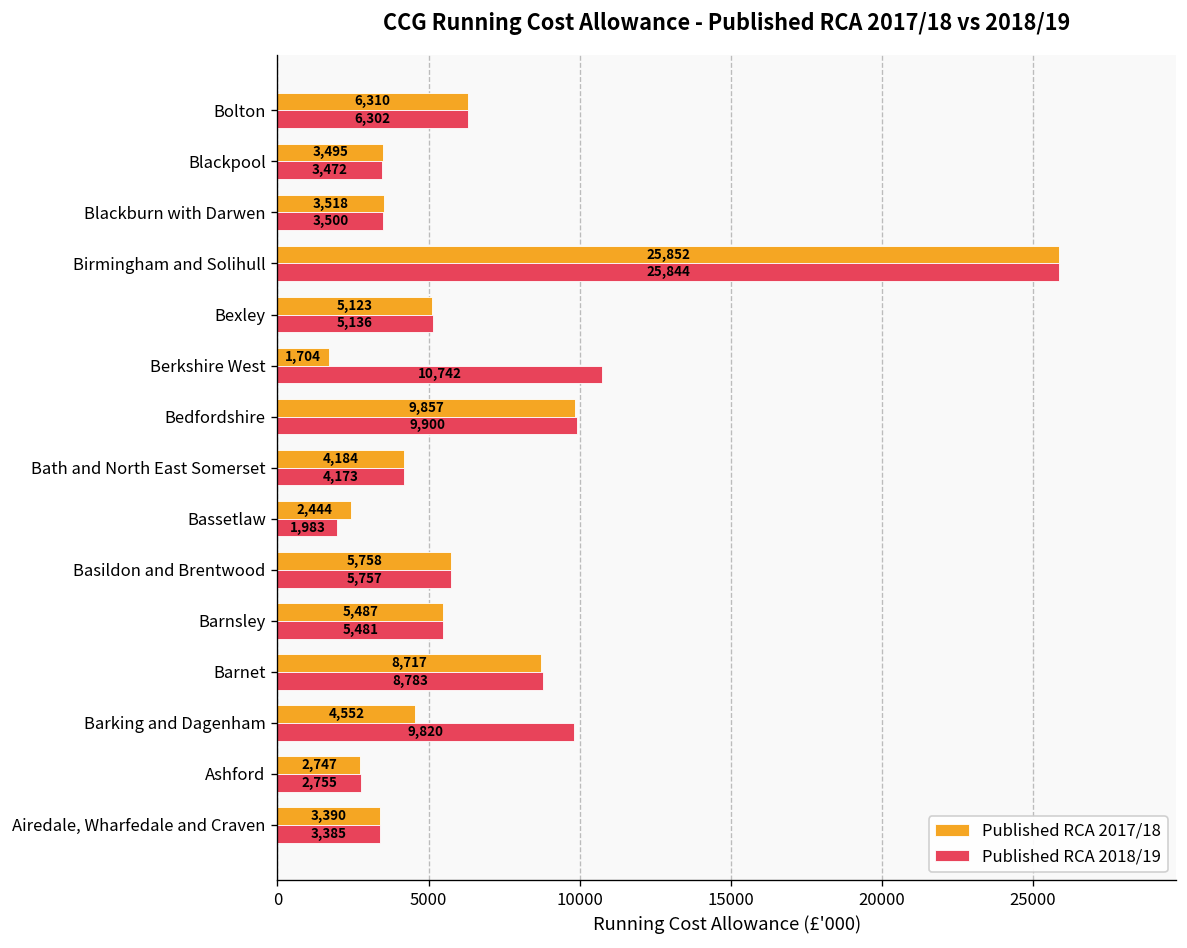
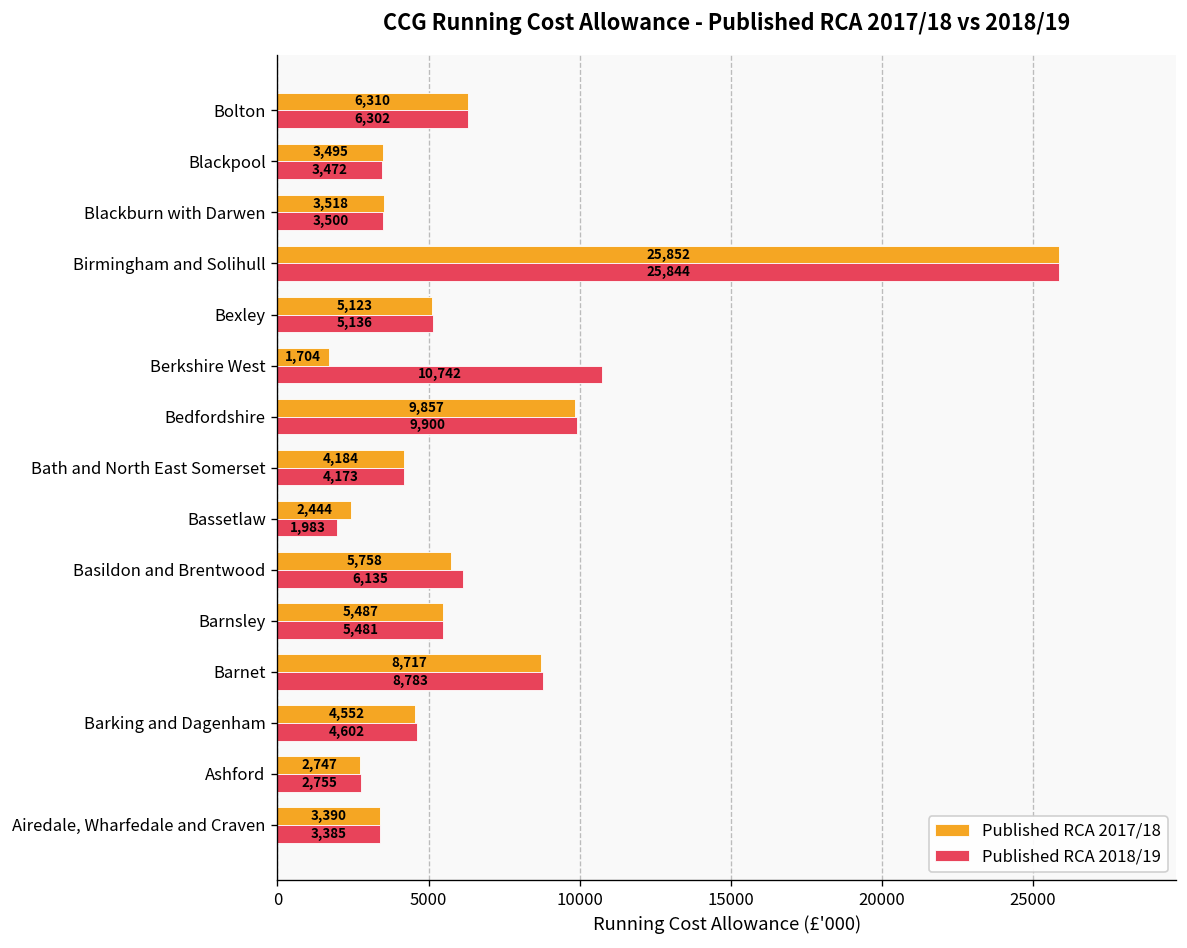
  {
    "Published RCA 2017/18": {
      "Bolton": "6,310",
      "Blackpool": "3,495",
      "Blackburn with Darwen": "3,518",
      "Birmingham and Solihull": "25,852",
      "Bexley": "5,123",
      "Berkshire West": "1,704",
      "Bedfordshire": "9,857",
      "Bath and North East Somerset": "4,184",
      "Bassetlaw": "2,444",
      "Basildon and Brentwood": "5,758",
      "Barnsley": "5,487",
      "Barnet": "8,717",
      "Barking and Dagenham": "4,552",
      "Ashford": "2,747",
      "Airedale, Wharfedale and Craven": "3,390"
    },
    "Published RCA 2018/19": {
      "Bolton": "6,302",
      "Blackpool": "3,472",
      "Blackburn with Darwen": "3,500",
      "Birmingham and Solihull": "25,844",
      "Bexley": "5,136",
      "Berkshire West": "10,742",
      "Bedfordshire": "9,900",
      "Bath and North East Somerset": "4,173",
      "Bassetlaw": "1,983",
-     "Basildon and Brentwood": "5,757",
+     "Basildon and Brentwood": "6,135",
      "Barnsley": "5,481",
      "Barnet": "8,783",
-     "Barking and Dagenham": "9,820",
+     "Barking and Dagenham": "4,602",
      "Ashford": "2,755",
      "Airedale, Wharfedale and Craven": "3,385"
    }
  }
